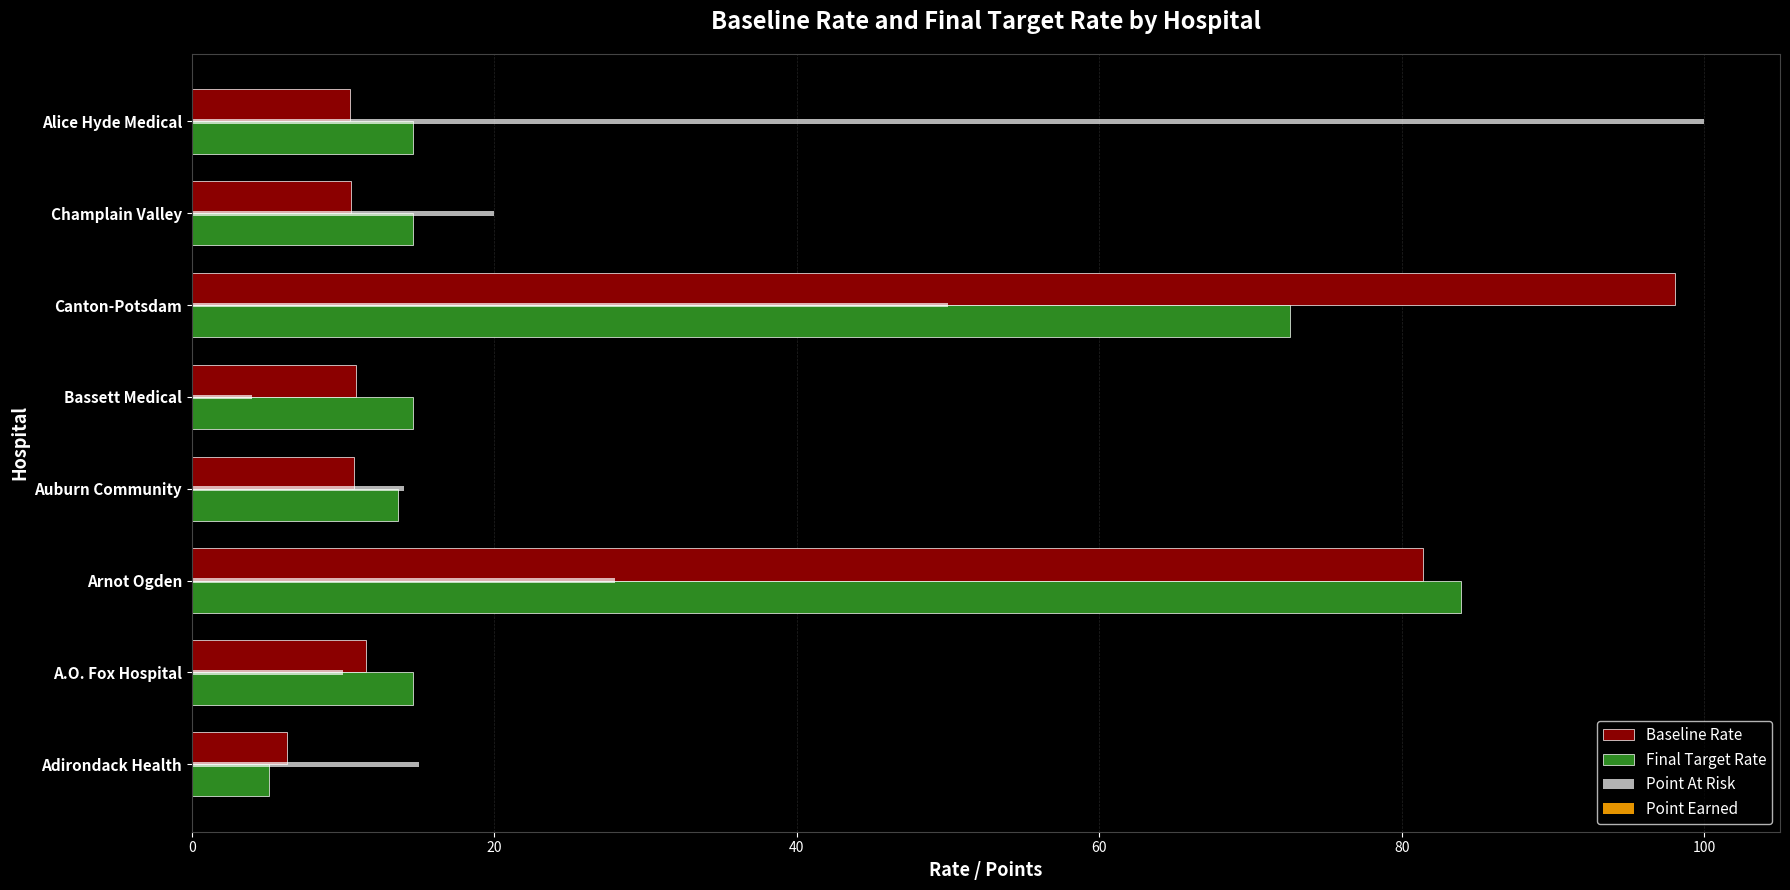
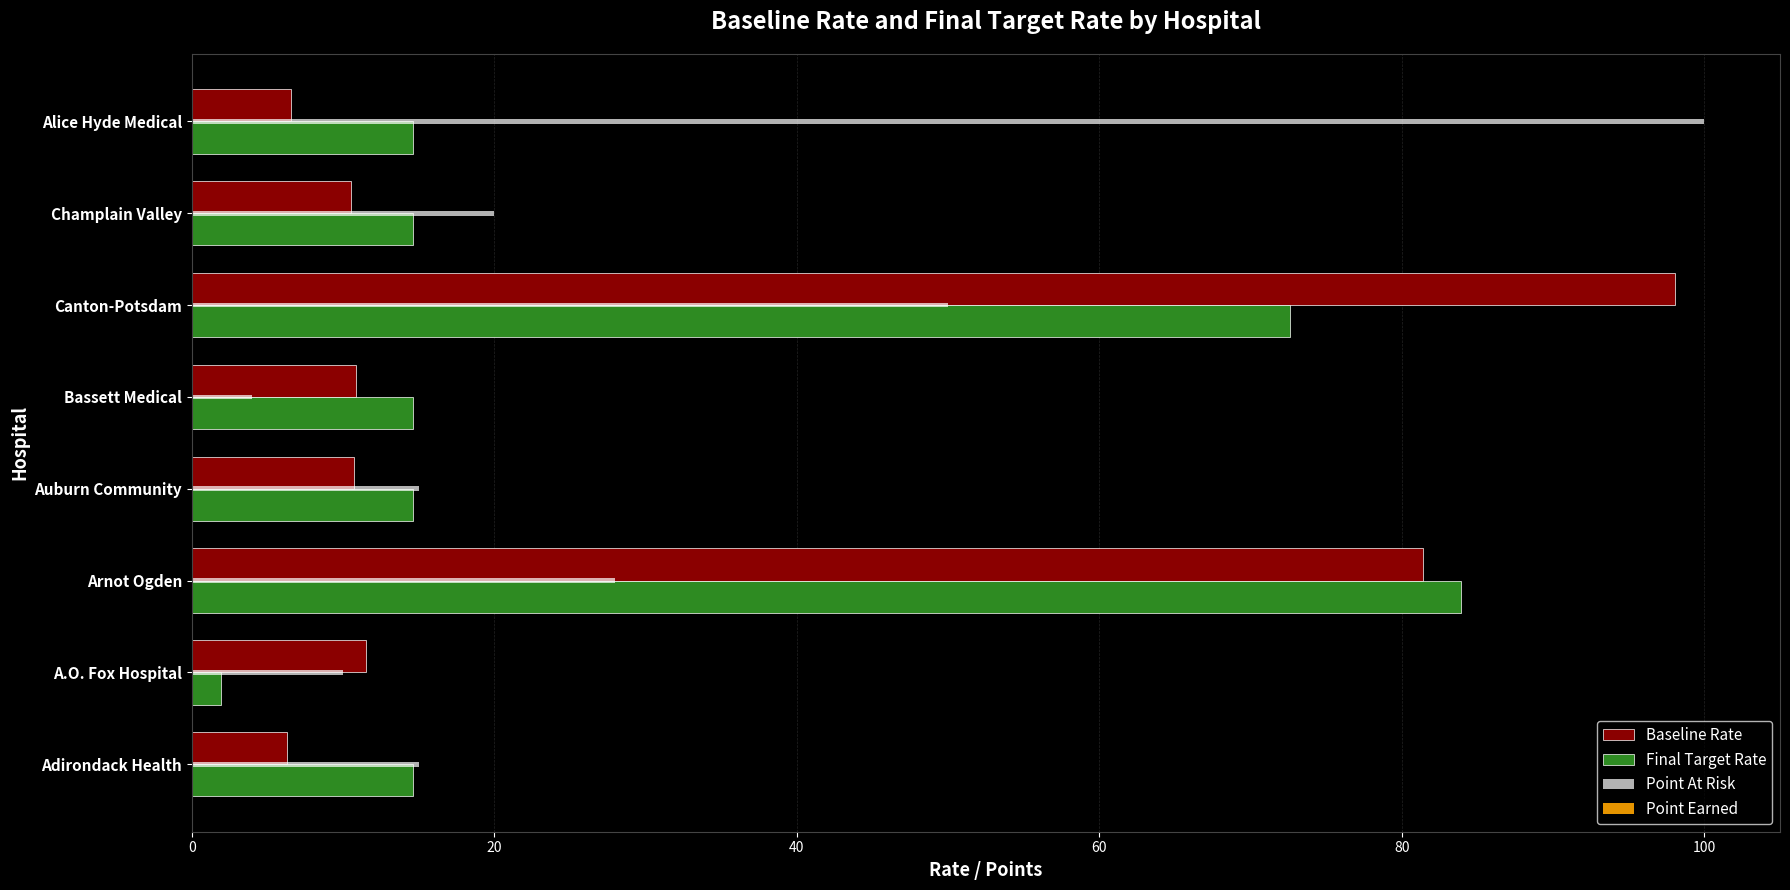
  {
    "Baseline Rate": {
-     "Alice Hyde Medical": 10.5,
+     "Alice Hyde Medical": 6.6,
      "Champlain Valley": 10.5,
      "Canton-Potsdam": 98.1,
      "Bassett Medical": 10.9,
      "Auburn Community": 10.7,
      "Arnot Ogden": 81.4,
      "A.O. Fox Hospital": 11.5,
      "Adirondack Health": 6.3
    },
    "Final Target Rate": {
      "Alice Hyde Medical": 14.6,
      "Champlain Valley": 14.6,
      "Canton-Potsdam": 72.6,
      "Bassett Medical": 14.6,
-     "Auburn Community": 13.6,
+     "Auburn Community": 14.6,
      "Arnot Ogden": 83.9,
-     "A.O. Fox Hospital": 14.6,
-     "Adirondack Health": 5.1
+     "A.O. Fox Hospital": 1.9,
+     "Adirondack Health": 14.6
    },
    "Point At Risk": {
      "Alice Hyde Medical": 100,
      "Champlain Valley": 20,
      "Canton-Potsdam": 50,
      "Bassett Medical": 4,
-     "Auburn Community": 14,
+     "Auburn Community": 15,
      "Arnot Ogden": 28,
      "A.O. Fox Hospital": 10,
      "Adirondack Health": 15
    },
    "Point Earned": {
      "Alice Hyde Medical": 0.0,
      "Champlain Valley": 0.0,
      "Canton-Potsdam": 0.0,
      "Bassett Medical": 0.0,
      "Auburn Community": 0.0,
      "Arnot Ogden": 0.0,
      "A.O. Fox Hospital": 0.0,
      "Adirondack Health": 0.0
    }
  }
